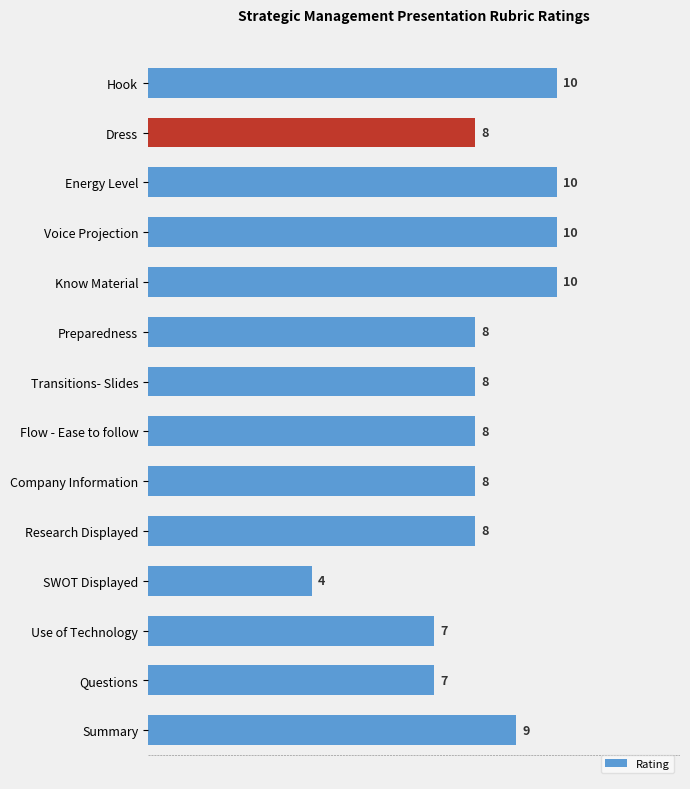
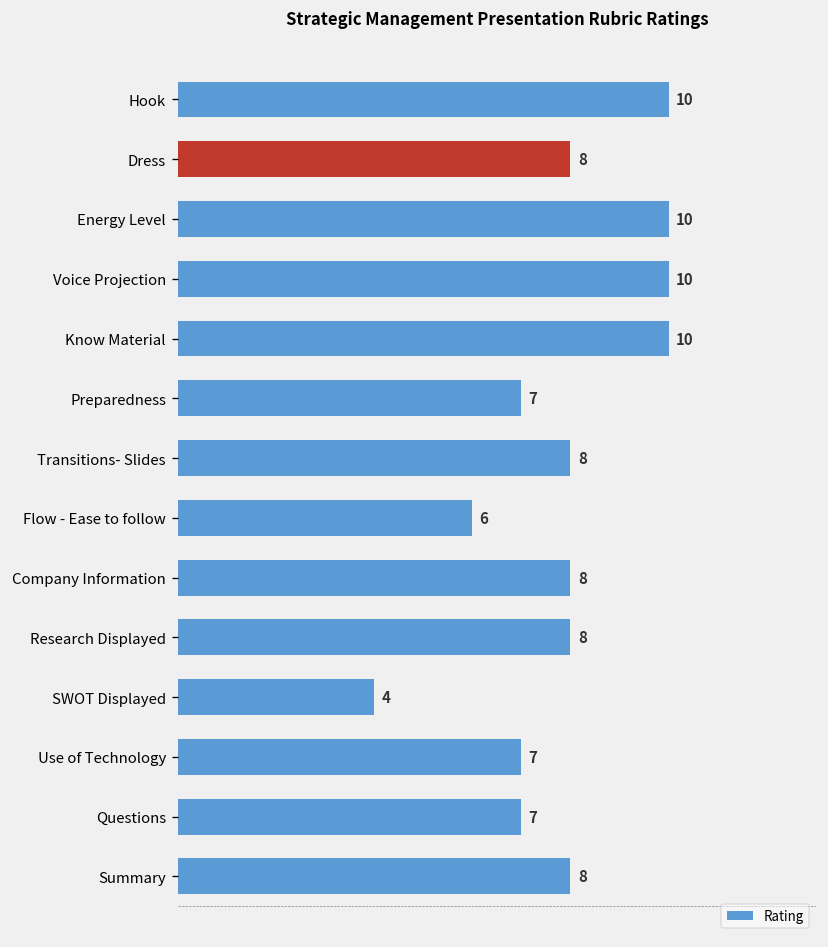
  {
    "Hook": 10,
    "Dress": 8,
    "Energy Level": 10,
    "Voice Projection": 10,
    "Know Material": 10,
-   "Preparedness": 8,
+   "Preparedness": 7,
    "Transitions- Slides": 8,
-   "Flow - Ease to follow": 8,
+   "Flow - Ease to follow": 6,
    "Company Information": 8,
    "Research Displayed": 8,
    "SWOT Displayed": 4,
    "Use of Technology": 7,
    "Questions": 7,
-   "Summary": 9
+   "Summary": 8
  }
